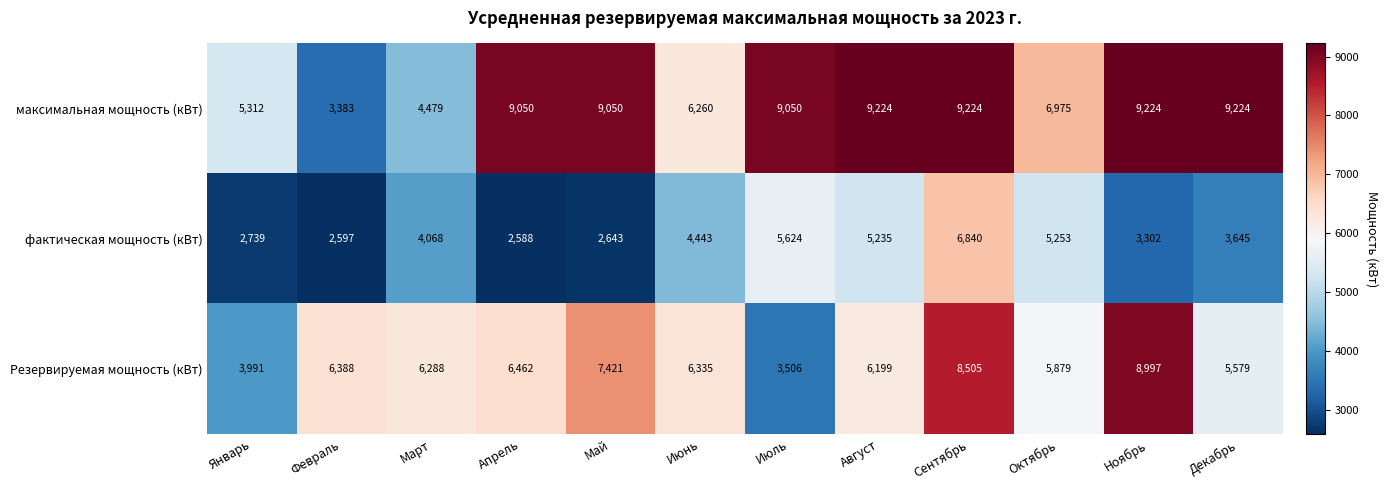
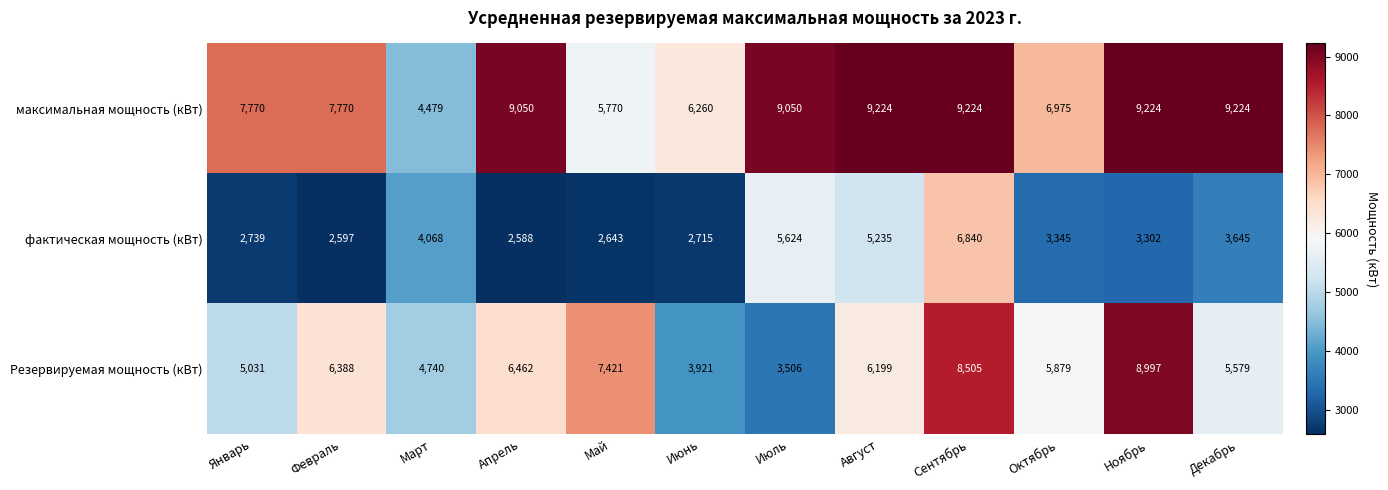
  {
    "максимальная мощность (кВт)": {
-     "Январь": "5,312",
-     "Февраль": "3,383",
+     "Январь": "7,770",
+     "Февраль": "7,770",
      "Март": "4,479",
      "Апрель": "9,050",
-     "Май": "9,050",
+     "Май": "5,770",
      "Июнь": "6,260",
      "Июль": "9,050",
      "Август": "9,224",
      "Сентябрь": "9,224",
      "Октябрь": "6,975",
      "Ноябрь": "9,224",
      "Декабрь": "9,224"
    },
    "фактическая мощность (кВт)": {
      "Январь": "2,739",
      "Февраль": "2,597",
      "Март": "4,068",
      "Апрель": "2,588",
      "Май": "2,643",
-     "Июнь": "4,443",
+     "Июнь": "2,715",
      "Июль": "5,624",
      "Август": "5,235",
      "Сентябрь": "6,840",
-     "Октябрь": "5,253",
+     "Октябрь": "3,345",
      "Ноябрь": "3,302",
      "Декабрь": "3,645"
    },
    "Резервируемая мощность (кВт)": {
-     "Январь": "3,991",
+     "Январь": "5,031",
      "Февраль": "6,388",
-     "Март": "6,288",
+     "Март": "4,740",
      "Апрель": "6,462",
      "Май": "7,421",
-     "Июнь": "6,335",
+     "Июнь": "3,921",
      "Июль": "3,506",
      "Август": "6,199",
      "Сентябрь": "8,505",
      "Октябрь": "5,879",
      "Ноябрь": "8,997",
      "Декабрь": "5,579"
    }
  }
